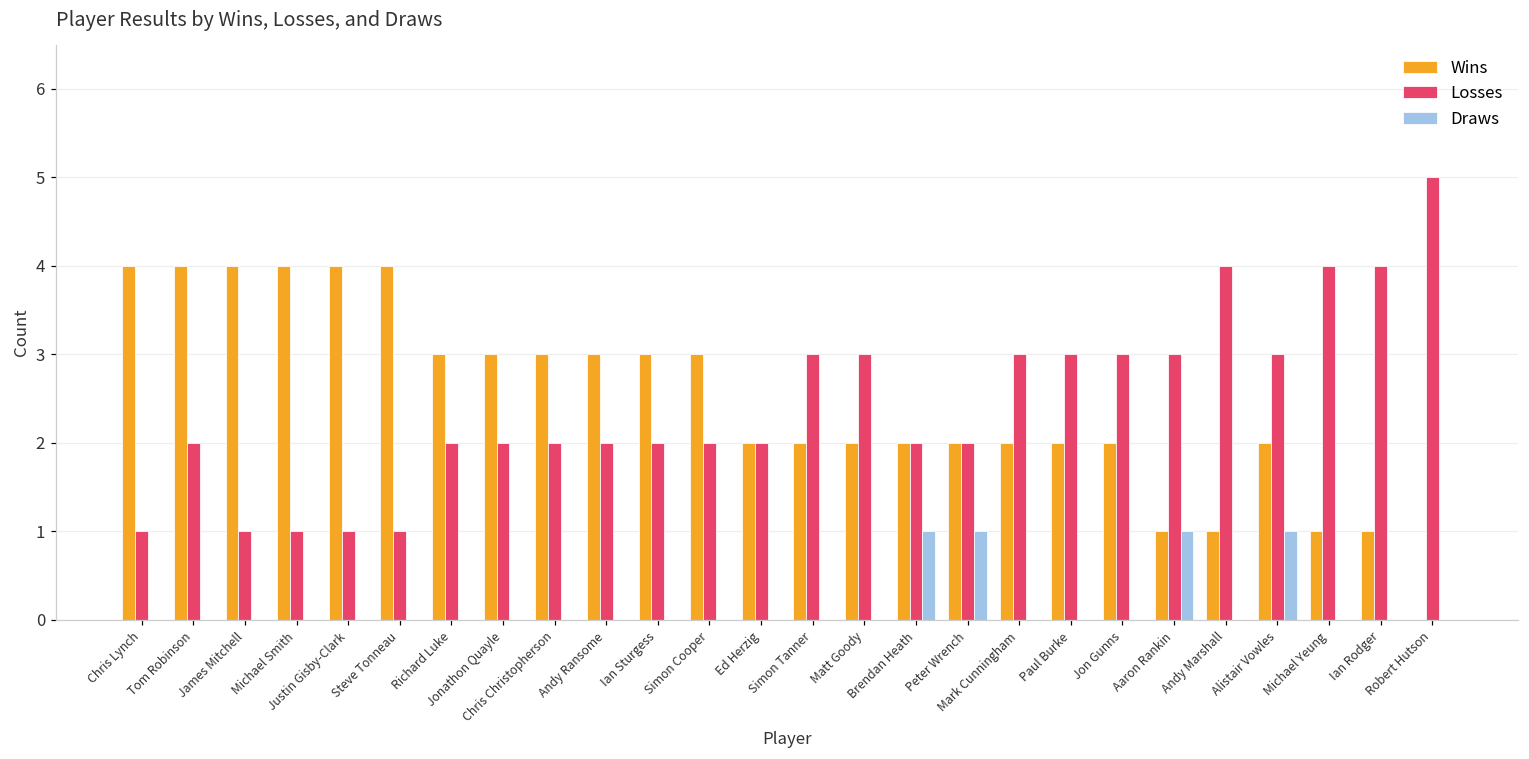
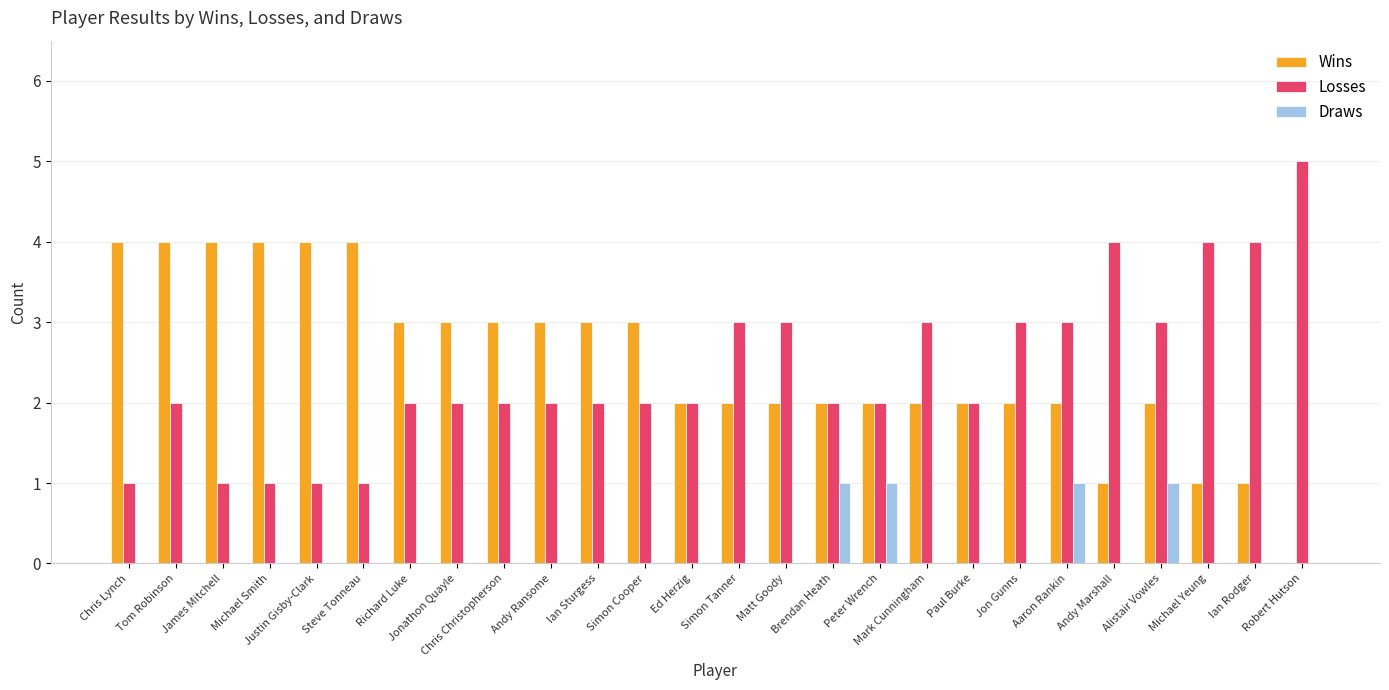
  {
    "Wins": {
      "Chris Lynch": 4,
      "Tom Robinson": 4,
      "James Mitchell": 4,
      "Michael Smith": 4,
      "Justin Gisby-Clark": 4,
      "Steve Tonneau": 4,
      "Richard Luke": 3,
      "Jonathon Quayle": 3,
      "Chris Christopherson": 3,
      "Andy Ransome": 3,
      "Ian Sturgess": 3,
      "Simon Cooper": 3,
      "Ed Herzig": 2,
      "Simon Tanner": 2,
      "Matt Goody": 2,
      "Brendan Heath": 2,
      "Peter Wrench": 2,
      "Mark Cunningham": 2,
      "Paul Burke": 2,
      "Jon Gunns": 2,
-     "Aaron Rankin": 1,
+     "Aaron Rankin": 2,
      "Andy Marshall": 1,
      "Alistair Vowles": 2,
      "Michael Yeung": 1,
      "Ian Rodger": 1,
      "Robert Hutson": 0
    },
    "Losses": {
      "Chris Lynch": 1,
      "Tom Robinson": 2,
      "James Mitchell": 1,
      "Michael Smith": 1,
      "Justin Gisby-Clark": 1,
      "Steve Tonneau": 1,
      "Richard Luke": 2,
      "Jonathon Quayle": 2,
      "Chris Christopherson": 2,
      "Andy Ransome": 2,
      "Ian Sturgess": 2,
      "Simon Cooper": 2,
      "Ed Herzig": 2,
      "Simon Tanner": 3,
      "Matt Goody": 3,
      "Brendan Heath": 2,
      "Peter Wrench": 2,
      "Mark Cunningham": 3,
-     "Paul Burke": 3,
+     "Paul Burke": 2,
      "Jon Gunns": 3,
      "Aaron Rankin": 3,
      "Andy Marshall": 4,
      "Alistair Vowles": 3,
      "Michael Yeung": 4,
      "Ian Rodger": 4,
      "Robert Hutson": 5
    },
    "Draws": {
      "Chris Lynch": 0,
      "Tom Robinson": 0,
      "James Mitchell": 0,
      "Michael Smith": 0,
      "Justin Gisby-Clark": 0,
      "Steve Tonneau": 0,
      "Richard Luke": 0,
      "Jonathon Quayle": 0,
      "Chris Christopherson": 0,
      "Andy Ransome": 0,
      "Ian Sturgess": 0,
      "Simon Cooper": 0,
      "Ed Herzig": 0,
      "Simon Tanner": 0,
      "Matt Goody": 0,
      "Brendan Heath": 1,
      "Peter Wrench": 1,
      "Mark Cunningham": 0,
      "Paul Burke": 0,
      "Jon Gunns": 0,
      "Aaron Rankin": 1,
      "Andy Marshall": 0,
      "Alistair Vowles": 1,
      "Michael Yeung": 0,
      "Ian Rodger": 0,
      "Robert Hutson": 0
    }
  }
